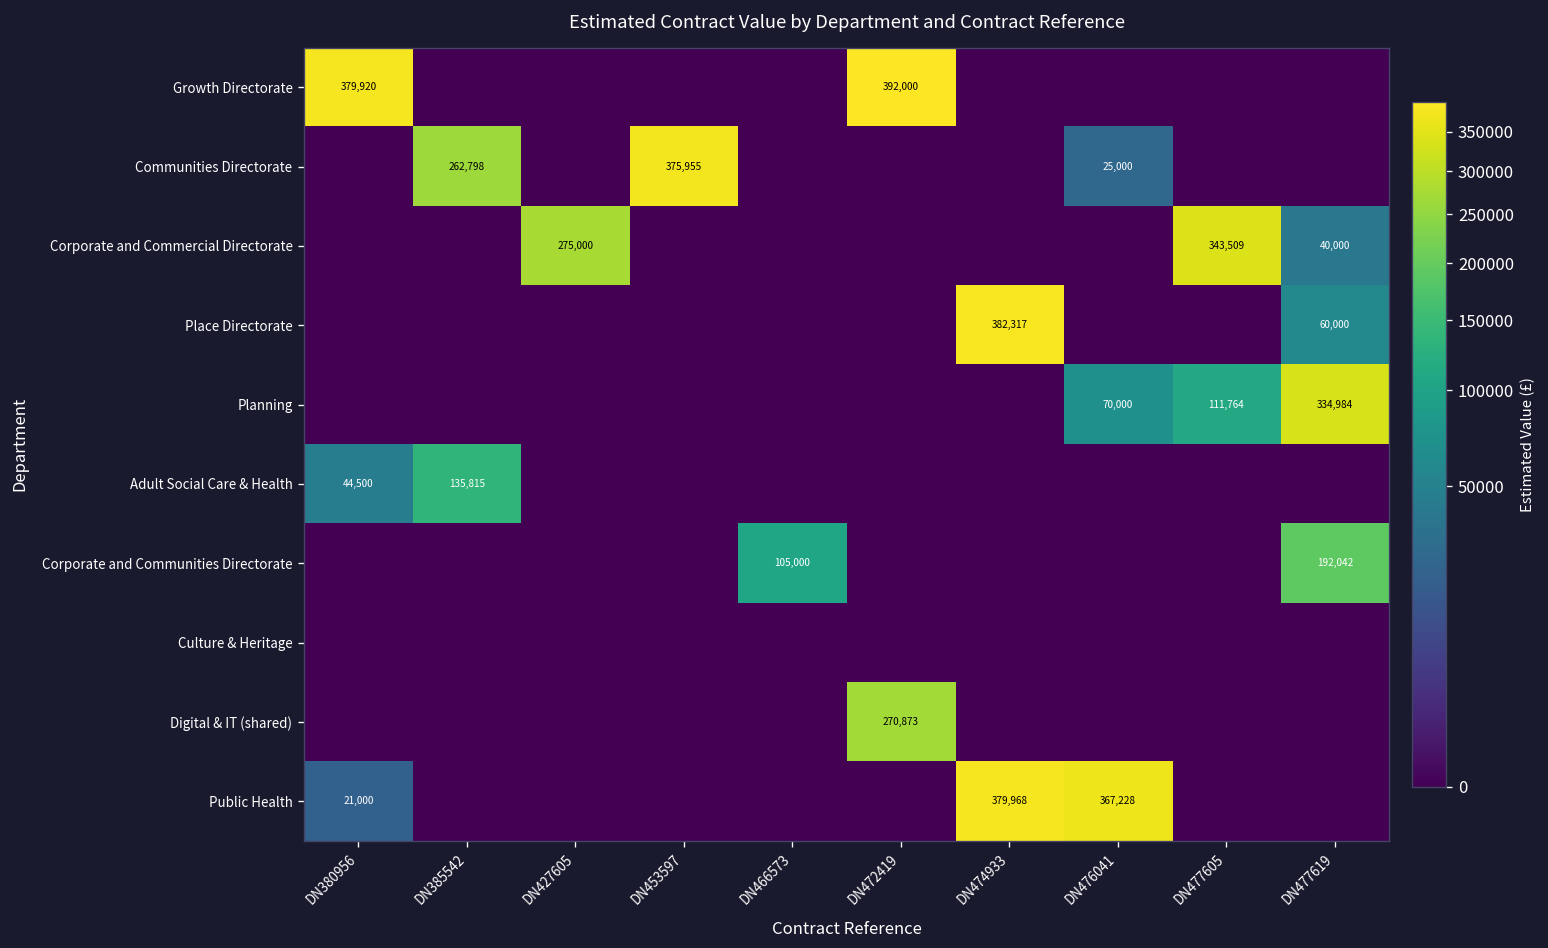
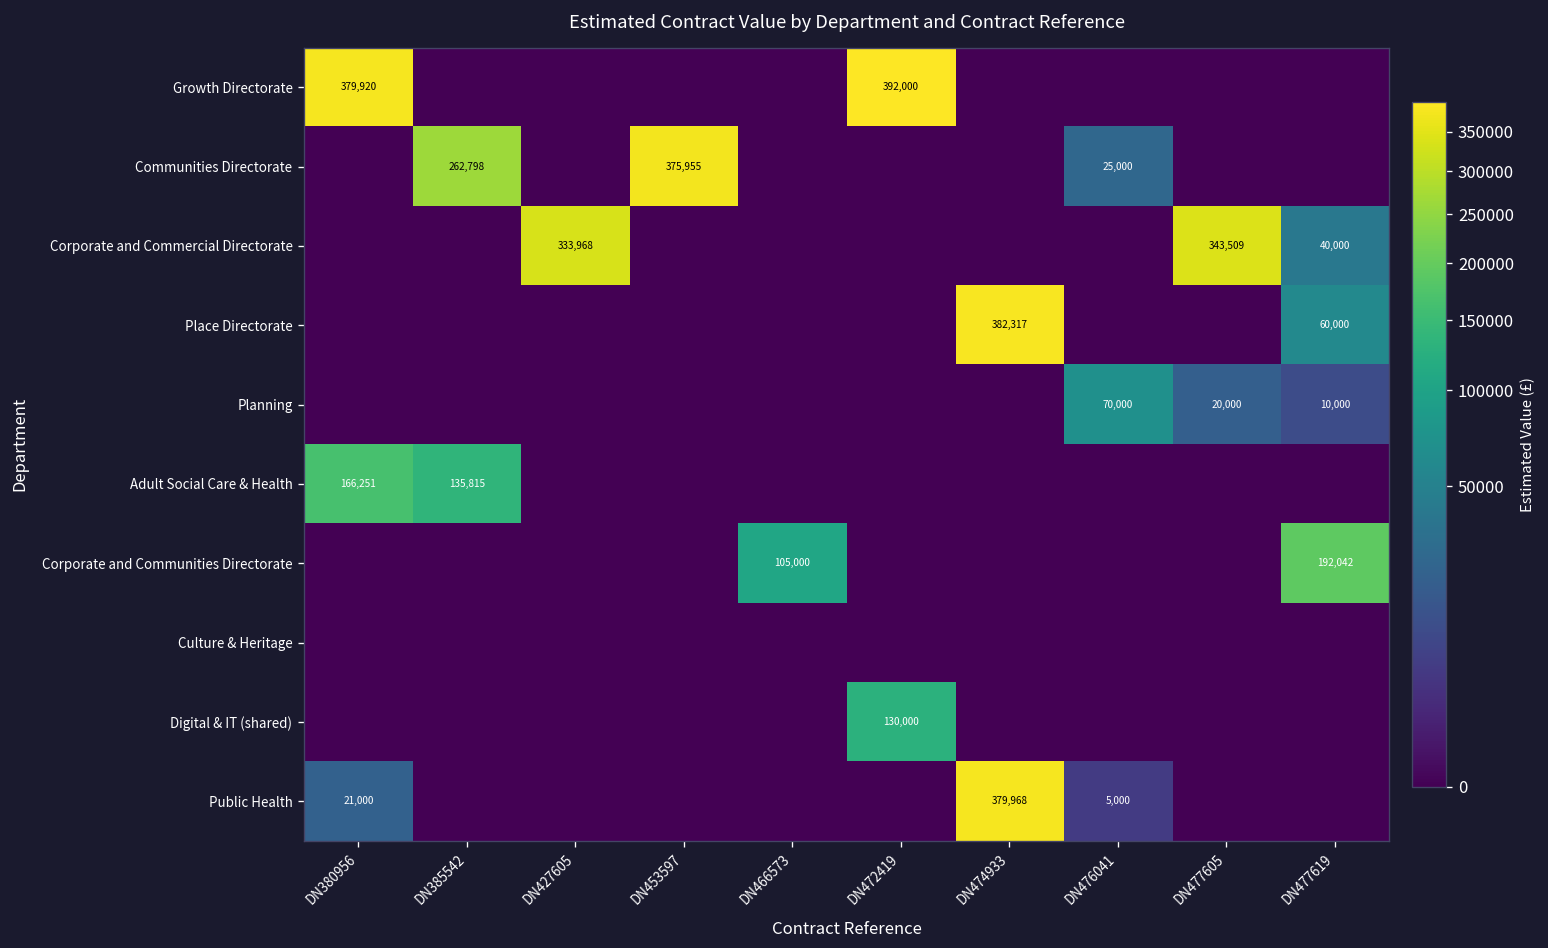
  {
    "Growth Directorate": {
      "DN380956": "379,920",
      "DN472419": "392,000"
    },
    "Communities Directorate": {
      "DN385542": "262,798",
      "DN453597": "375,955",
      "DN476041": "25,000"
    },
    "Corporate and Commercial Directorate": {
-     "DN427605": "275,000",
+     "DN427605": "333,968",
      "DN477605": "343,509",
      "DN477619": "40,000"
    },
    "Place Directorate": {
      "DN474933": "382,317",
      "DN477619": "60,000"
    },
    "Planning": {
      "DN476041": "70,000",
-     "DN477605": "111,764",
-     "DN477619": "334,984"
+     "DN477605": "20,000",
+     "DN477619": "10,000"
    },
    "Adult Social Care & Health": {
-     "DN380956": "44,500",
+     "DN380956": "166,251",
      "DN385542": "135,815"
    },
    "Corporate and Communities Directorate": {
      "DN466573": "105,000",
      "DN477619": "192,042"
    },
    "Digital & IT (shared)": {
-     "DN472419": "270,873"
+     "DN472419": "130,000"
    },
    "Public Health": {
      "DN380956": "21,000",
      "DN474933": "379,968",
-     "DN476041": "367,228"
+     "DN476041": "5,000"
    }
  }
